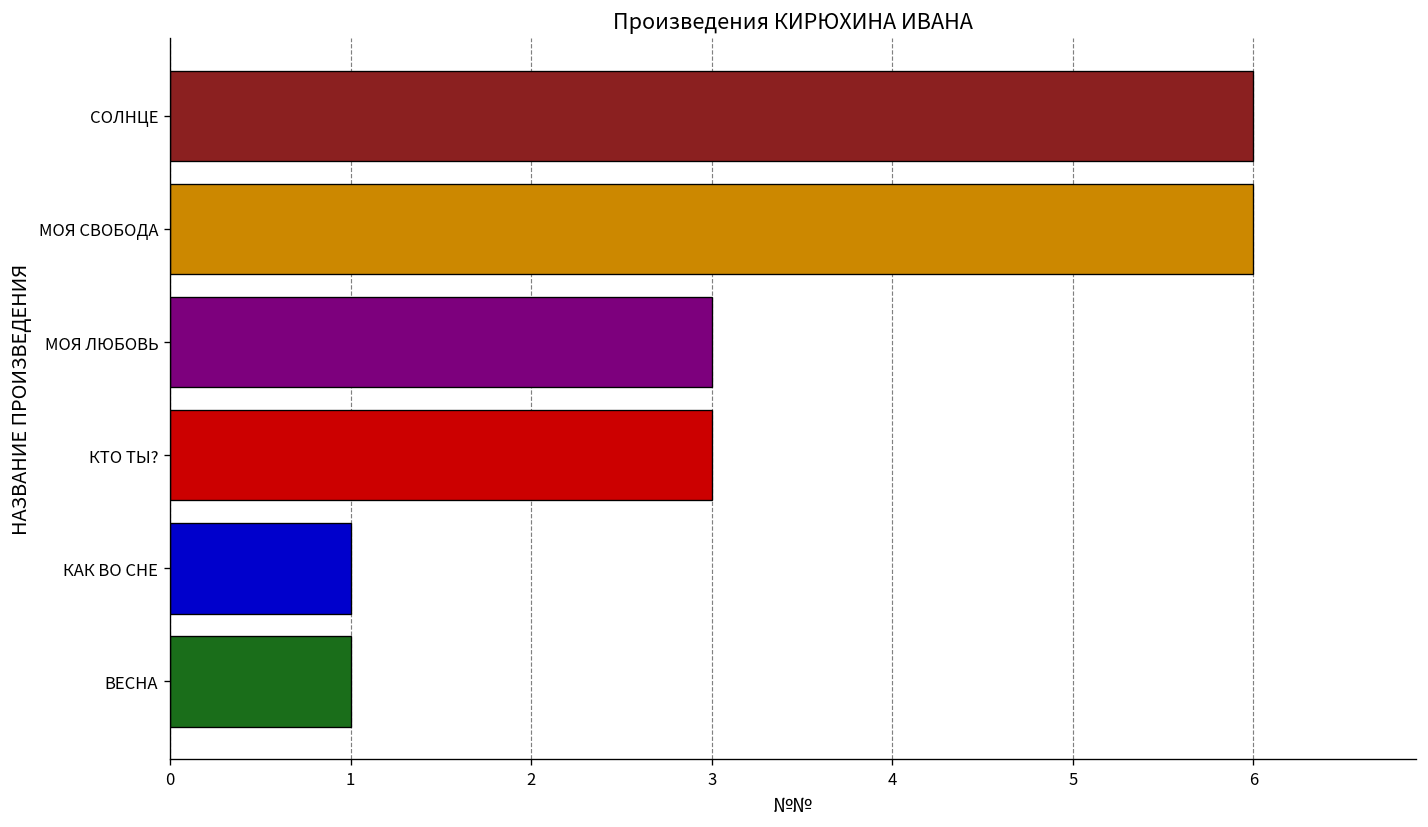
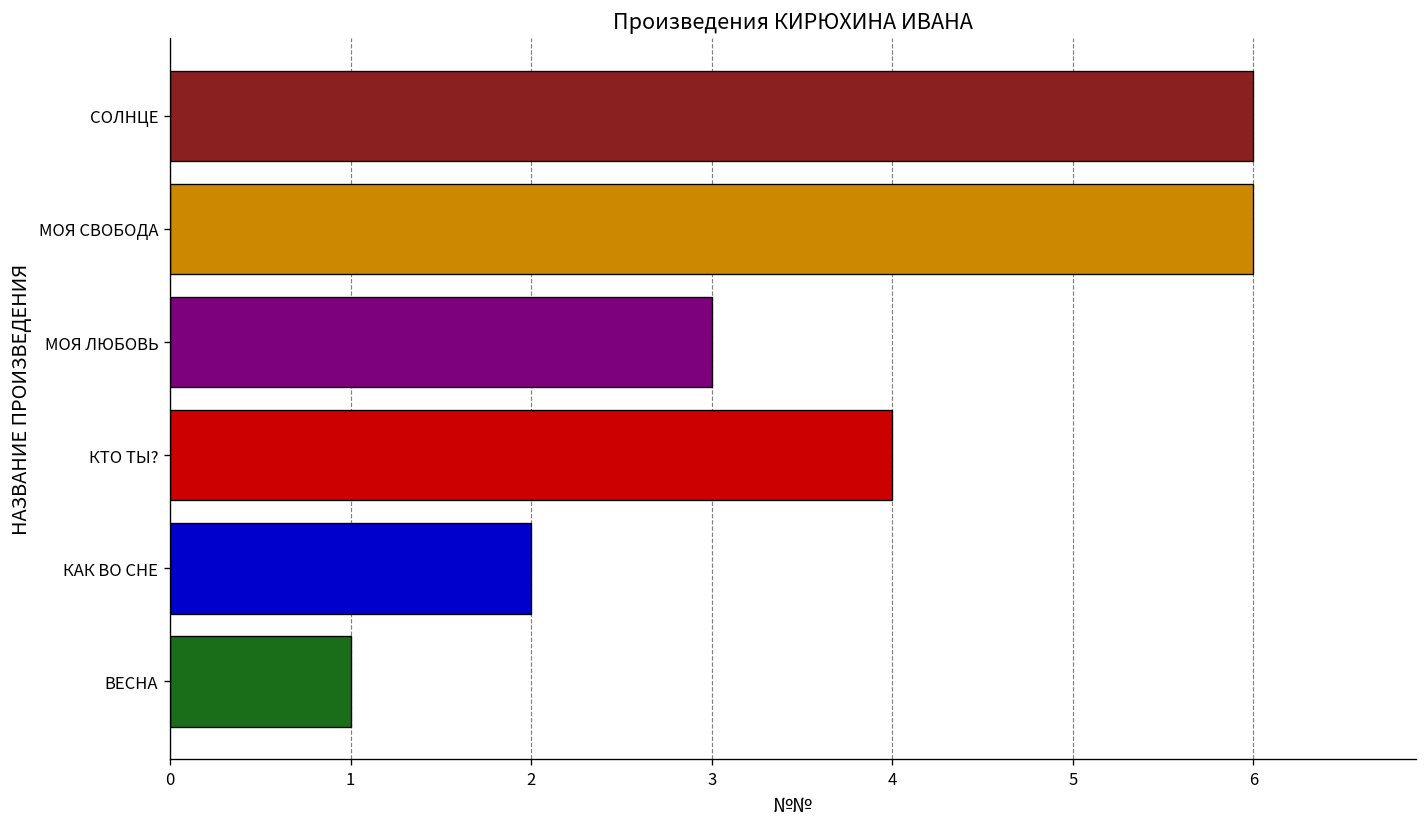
  {
    "СОЛНЦЕ": 6,
    "МОЯ СВОБОДА": 6,
    "МОЯ ЛЮБОВЬ": 3,
-   "КТО ТЫ?": 3,
-   "КАК ВО СНЕ": 1,
+   "КТО ТЫ?": 4,
+   "КАК ВО СНЕ": 2,
    "ВЕСНА": 1
  }
